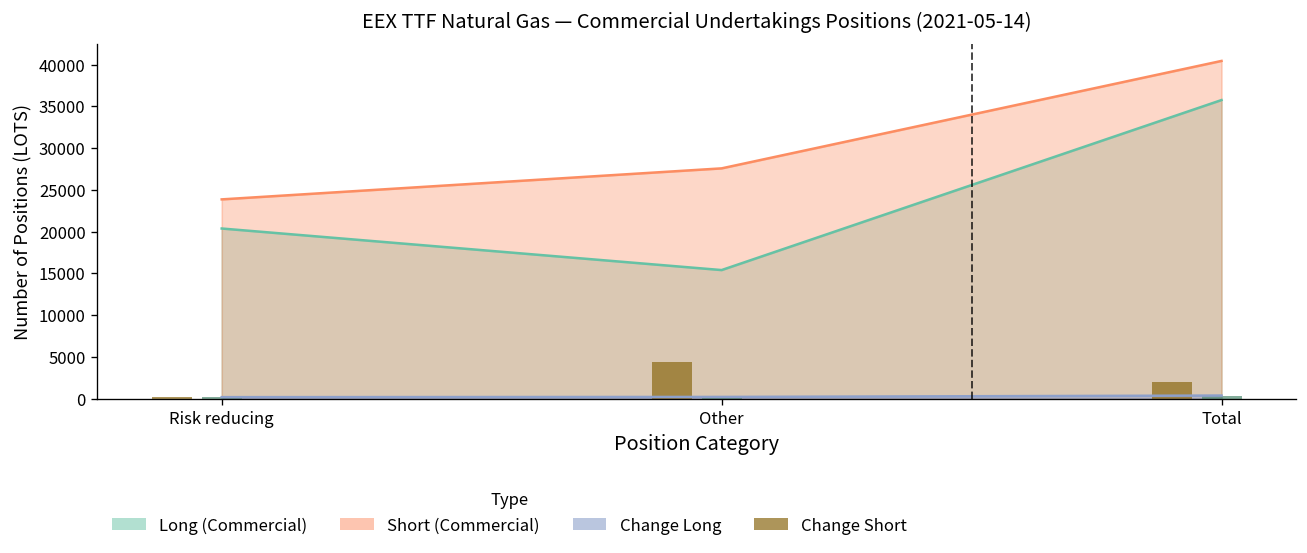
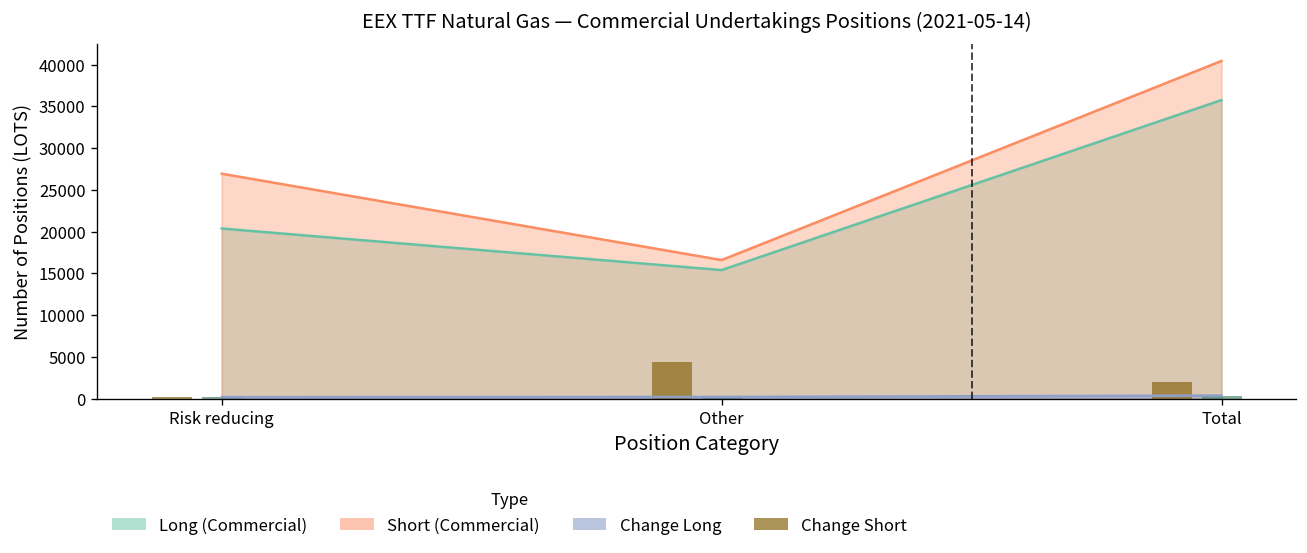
  {
    "Change Short": {
      "Other": 4000,
      "Total": 2000
    },
    "Short (Commercial)": {
-     "Risk reducing": 24000,
-     "Other": 28000,
+     "Risk reducing": 27000,
+     "Other": 17000,
      "Total": 40000
    }
  }
